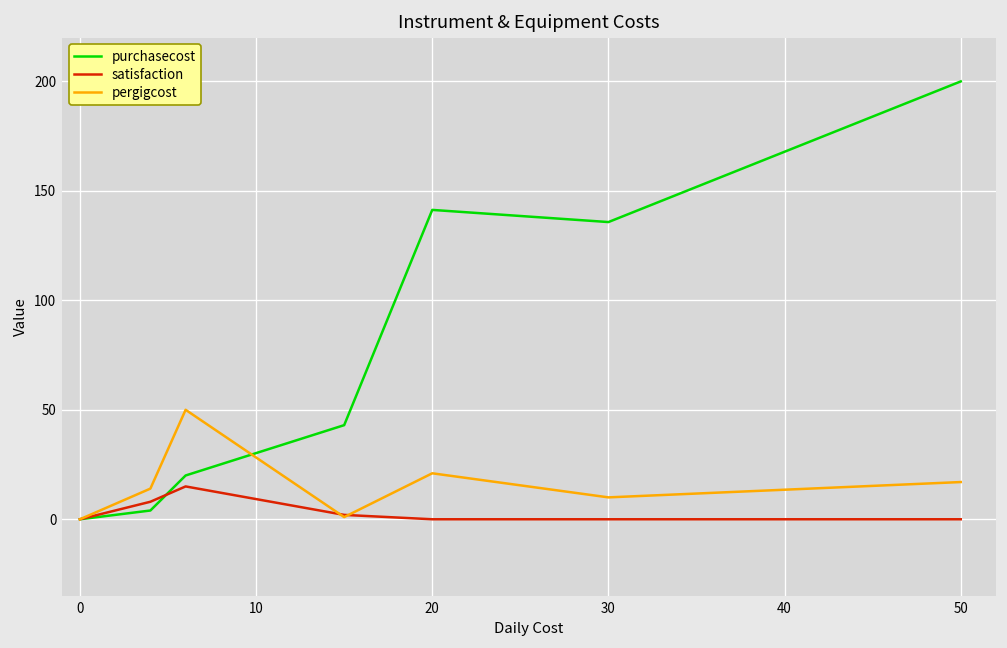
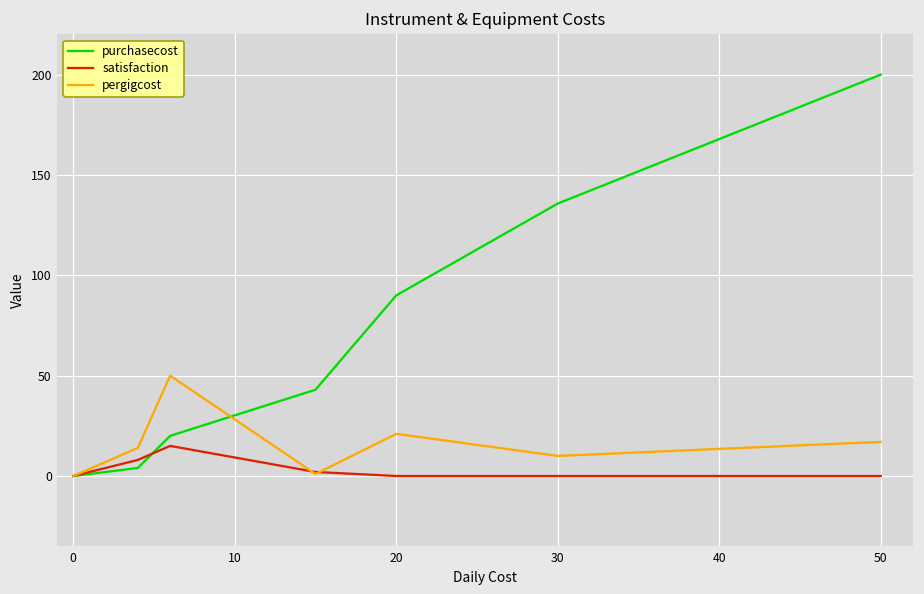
  {
    "purchasecost": {
-     "20": 141,
+     "20": 90,
      "30": 136,
      "50": 200
    },
    "satisfaction": {
      "20": 0,
      "30": 0,
      "50": 0
    },
    "pergigcost": {
      "20": 21,
      "30": 10,
      "50": 17
    }
  }
